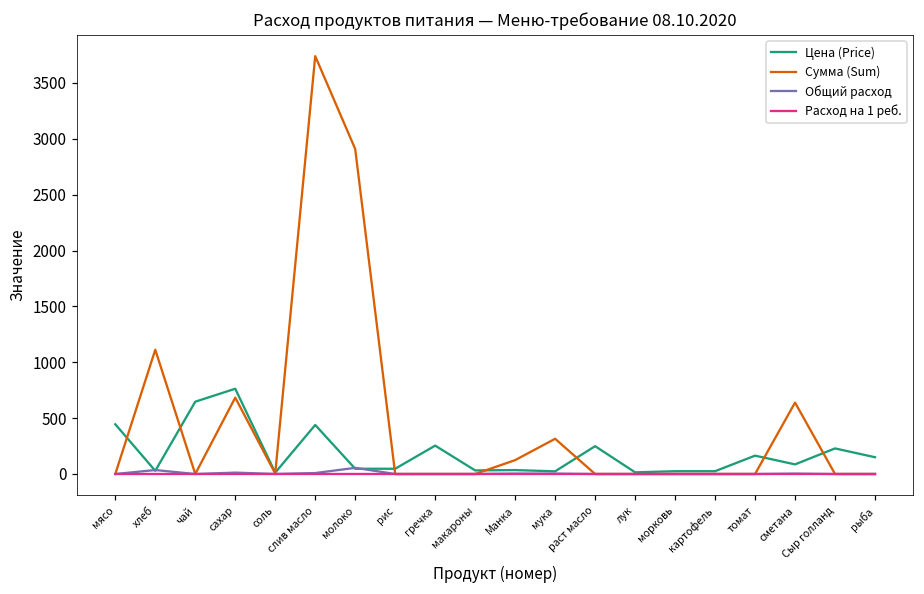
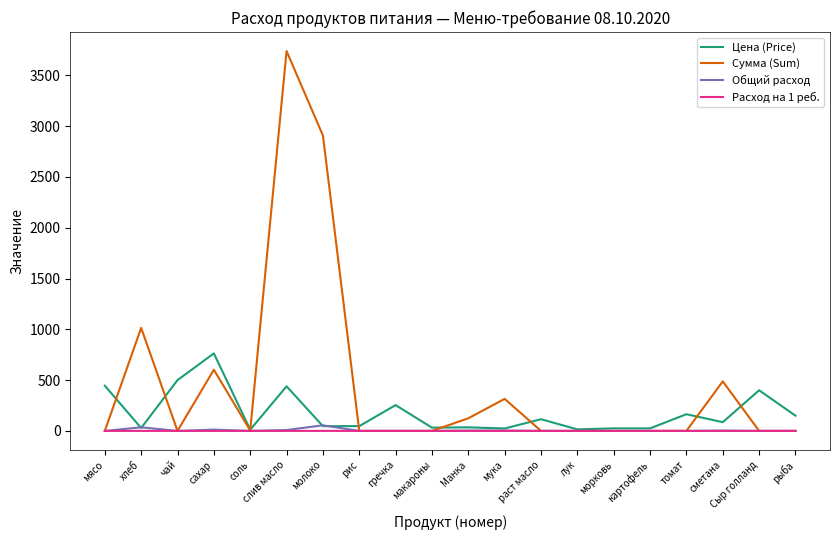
  {
    "Цена (Price)": {
      "мясо": 450,
-     "чай": 650,
+     "чай": 500,
      "сахар": 760,
      "слив масло": 440,
      "рис": 50,
      "гречка": 250,
      "макароны": 30,
      "Манка": 40,
-     "раст масло": 250,
+     "раст масло": 120,
      "томат": 160,
      "сметана": 90,
-     "Сыр голланд": 230,
+     "Сыр голланд": 400,
      "рыба": 150
    },
    "Сумма (Sum)": {
-     "хлеб": 1110,
-     "сахар": 680,
+     "хлеб": 1010,
+     "сахар": 600,
      "слив масло": 3740,
      "молоко": 2910,
      "Манка": 120,
      "мука": 320,
-     "сметана": 640
+     "сметана": 490
    },
    "Расход на 1 реб.": {
      "хлеб": 0,
      "молоко": 0
    }
  }
